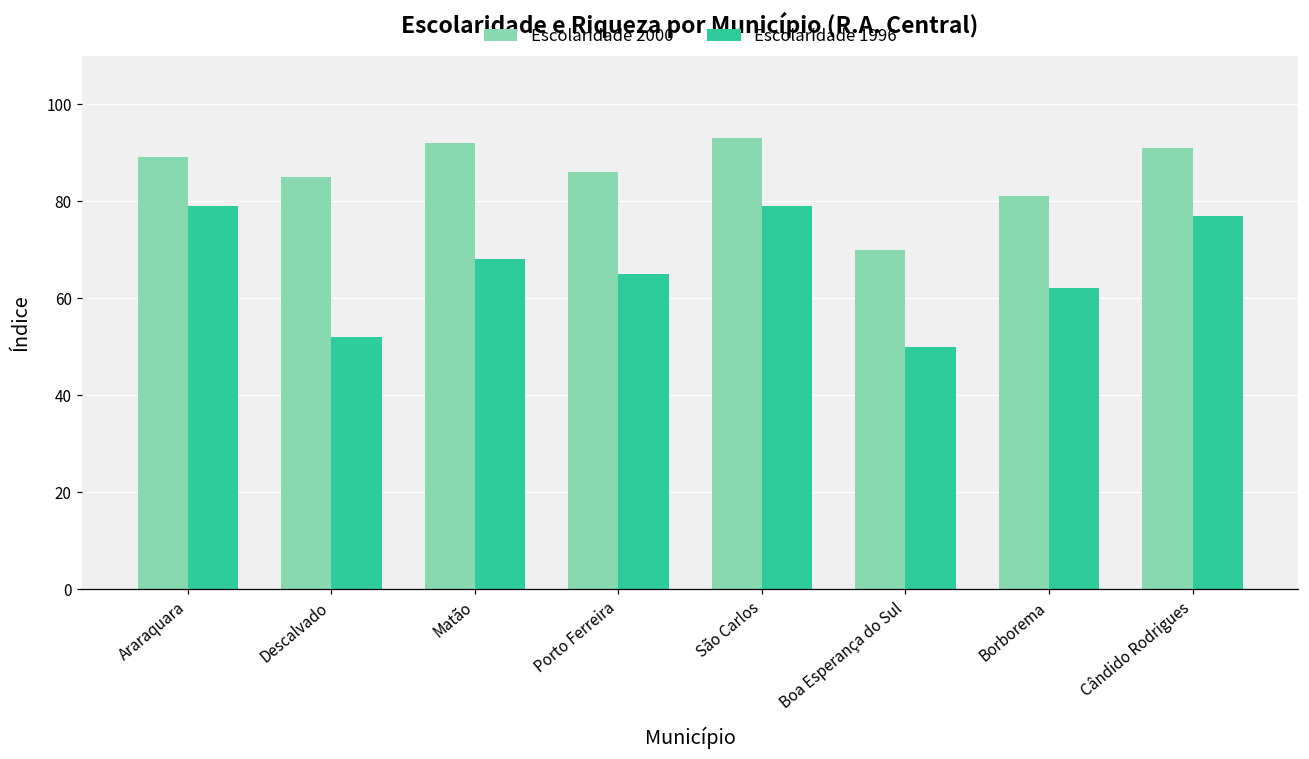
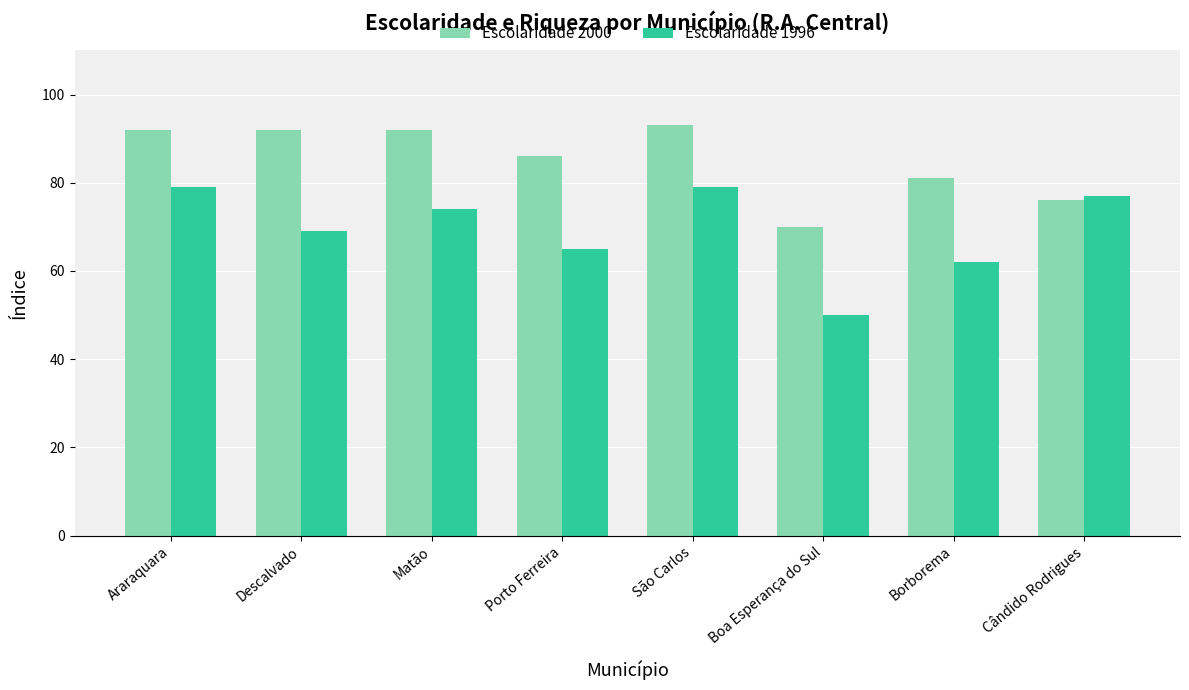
  {
    "Escolaridade 2000": {
-     "Araraquara": 89,
-     "Descalvado": 85,
+     "Araraquara": 92,
+     "Descalvado": 92,
      "Matão": 92,
      "Porto Ferreira": 86,
      "São Carlos": 93,
      "Boa Esperança do Sul": 70,
      "Borborema": 81,
-     "Cândido Rodrigues": 91
+     "Cândido Rodrigues": 76
    },
    "Escolaridade 1996": {
      "Araraquara": 79,
-     "Descalvado": 52,
-     "Matão": 68,
+     "Descalvado": 69,
+     "Matão": 74,
      "Porto Ferreira": 65,
      "São Carlos": 79,
      "Boa Esperança do Sul": 50,
      "Borborema": 62,
      "Cândido Rodrigues": 77
    }
  }
